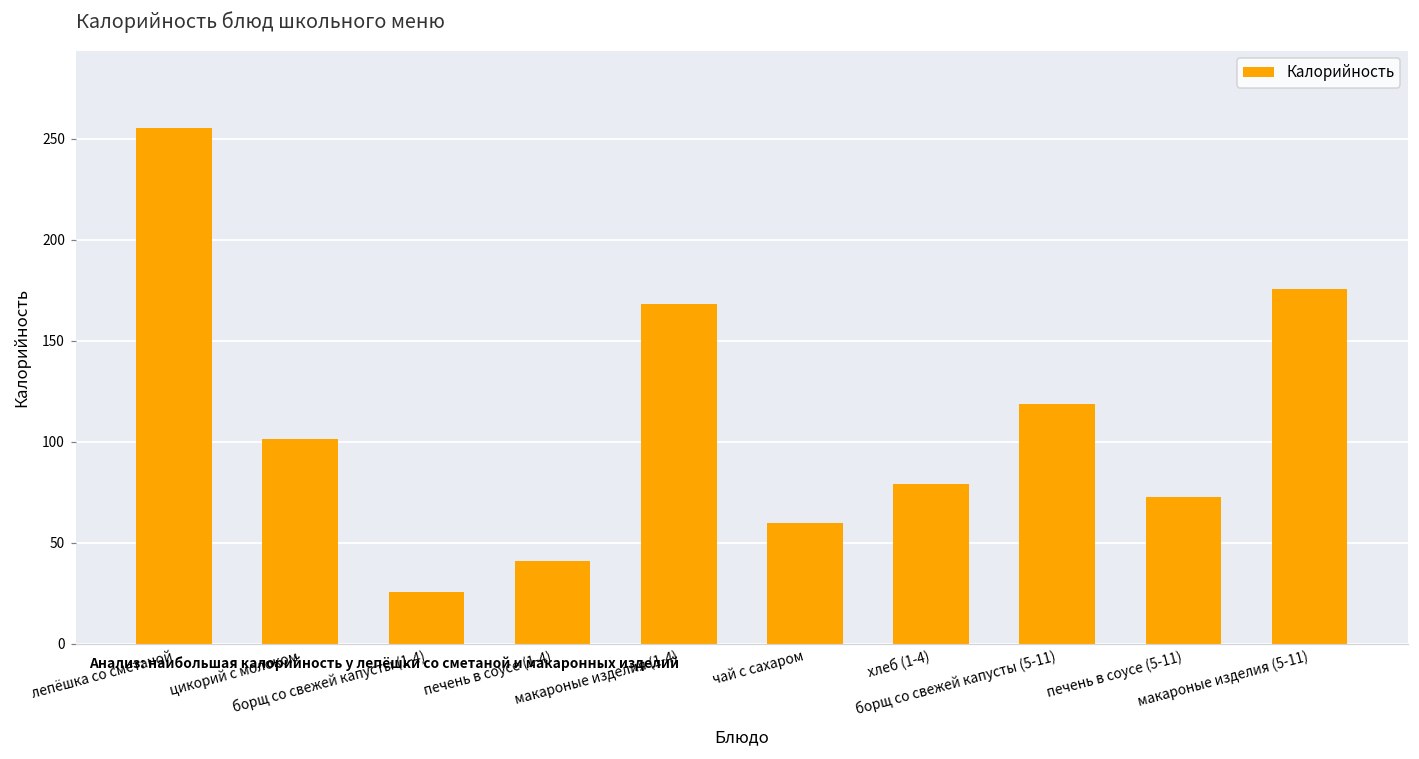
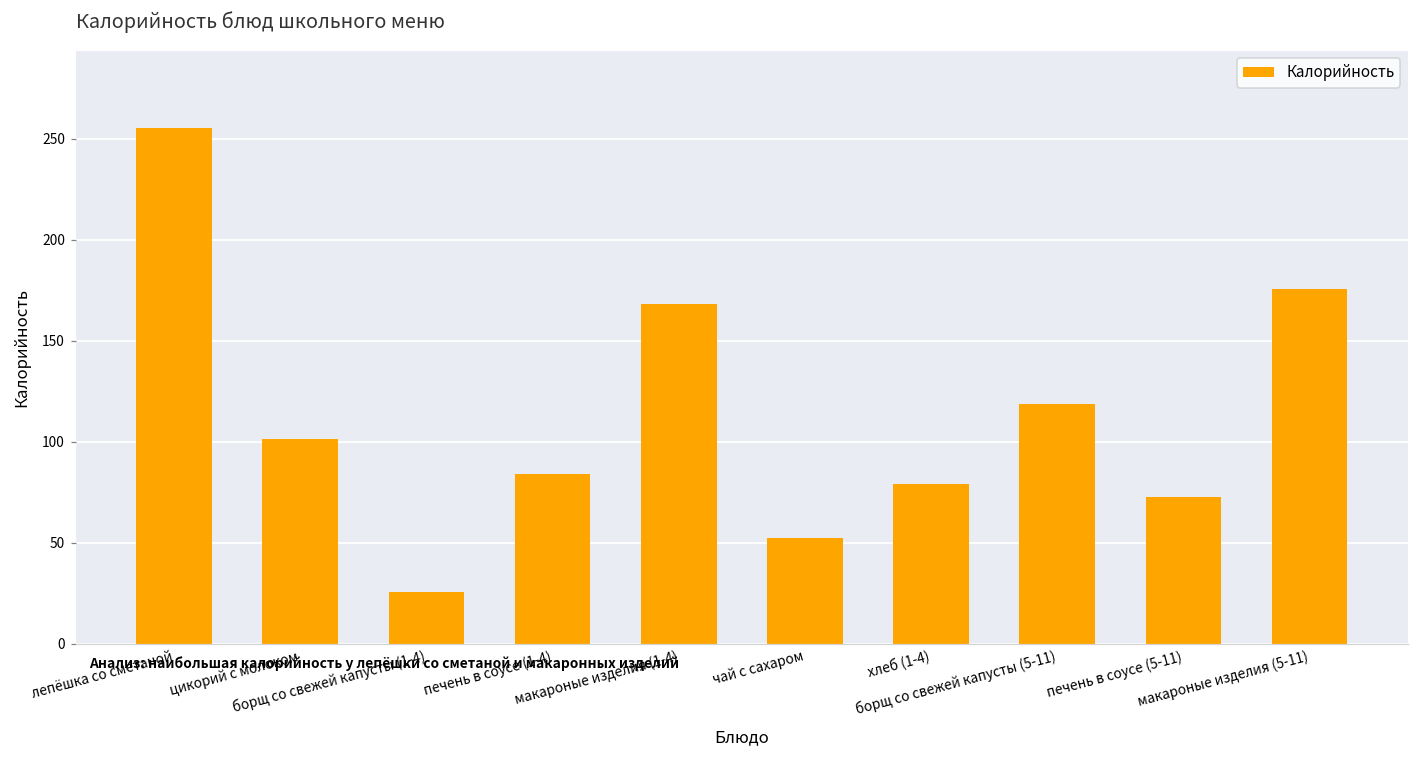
  {
    "лепёшка со сметаной": 255,
    "цикорий с молоком": 101,
    "борщ со свежей капусты (1-4)": 26,
-   "печень в соусе (1-4)": 41,
+   "печень в соусе (1-4)": 84,
    "макароные изделия (1-4)": 168,
-   "чай с сахаром": 60,
+   "чай с сахаром": 53,
    "хлеб (1-4)": 79,
    "борщ со свежей капусты (5-11)": 119,
    "печень в соусе (5-11)": 73,
    "макароные изделия (5-11)": 175
  }
